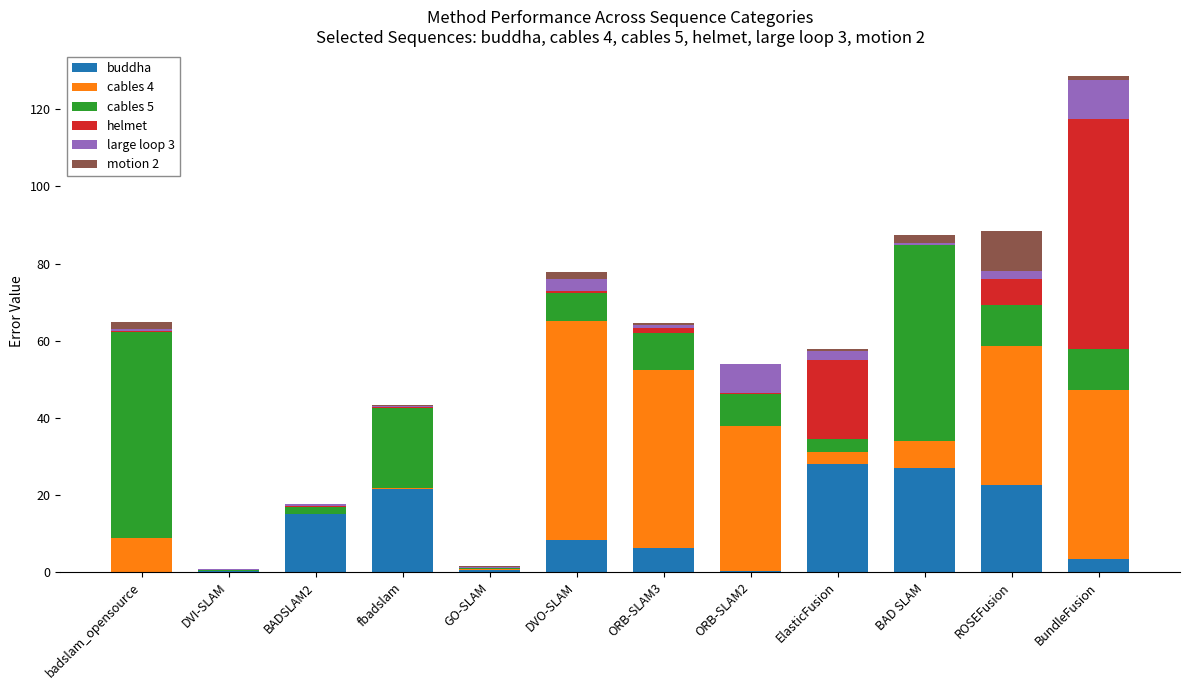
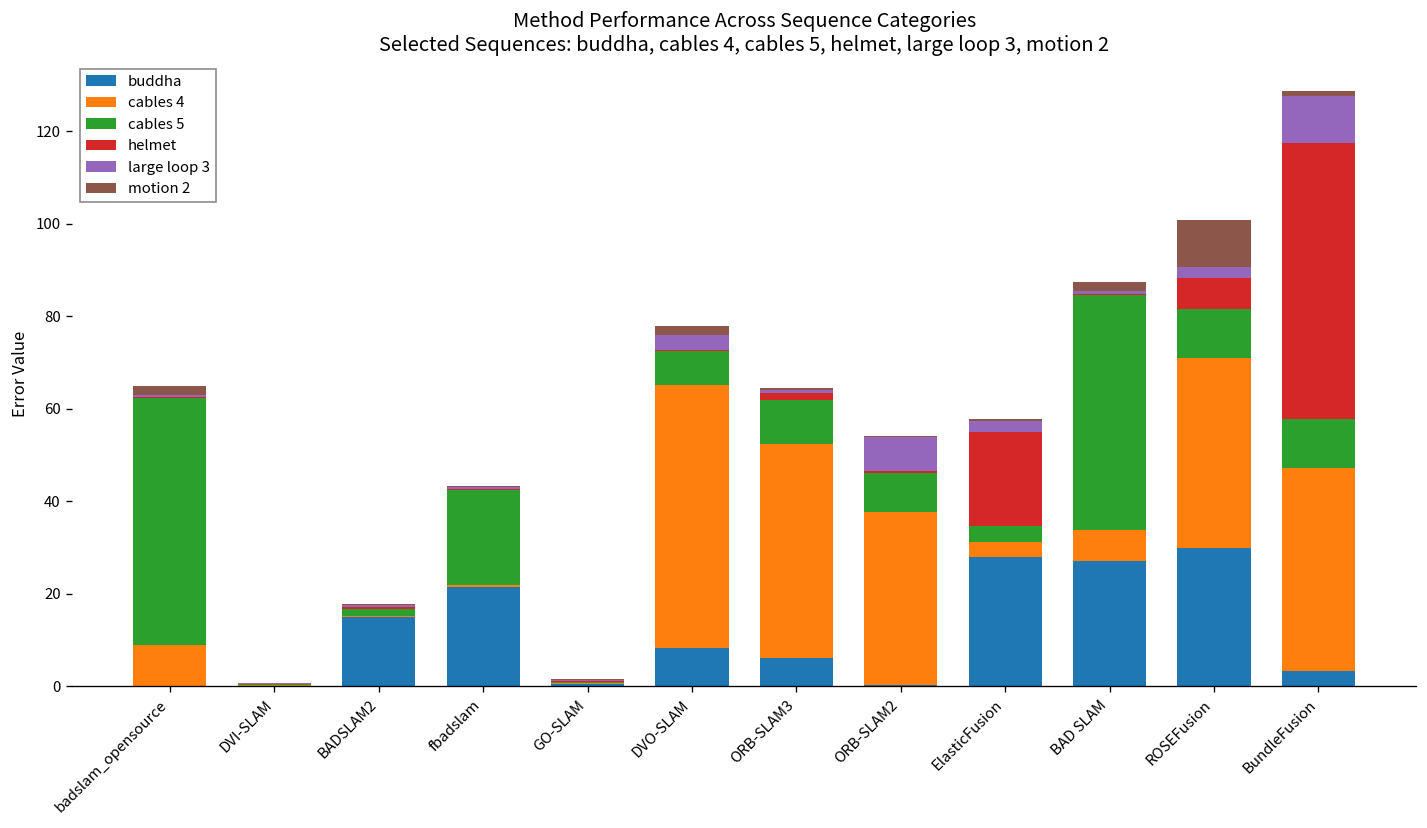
  {
    "buddha": {
      "BADSLAM2": 15,
      "fbadslam": 21,
      "DVO-SLAM": 8,
      "ORB-SLAM3": 6,
      "ElasticFusion": 28,
      "BAD SLAM": 27,
-     "ROSEFusion": 23,
+     "ROSEFusion": 30,
      "BundleFusion": 3
    },
    "cables 4": {
      "badslam_opensource": 9,
      "DVO-SLAM": 57,
      "ORB-SLAM3": 46,
      "ORB-SLAM2": 37,
      "ElasticFusion": 3,
      "BAD SLAM": 7,
-     "ROSEFusion": 36,
+     "ROSEFusion": 41,
      "BundleFusion": 44
    },
    "cables 5": {
      "badslam_opensource": 53,
      "BADSLAM2": 2,
      "fbadslam": 21,
      "DVO-SLAM": 7,
      "ORB-SLAM3": 10,
      "ORB-SLAM2": 8,
      "ElasticFusion": 3,
      "BAD SLAM": 51,
      "ROSEFusion": 11,
      "BundleFusion": 11
    },
    "helmet": {
      "ORB-SLAM3": 1,
      "ElasticFusion": 20,
      "ROSEFusion": 7,
      "BundleFusion": 60
    },
    "large loop 3": {
      "DVO-SLAM": 3,
      "ORB-SLAM3": 1,
      "ORB-SLAM2": 7,
      "ElasticFusion": 2,
      "ROSEFusion": 2,
      "BundleFusion": 10
    },
    "motion 2": {
      "badslam_opensource": 2,
      "DVO-SLAM": 2,
      "BAD SLAM": 2,
      "ROSEFusion": 10,
      "BundleFusion": 1
    }
  }
